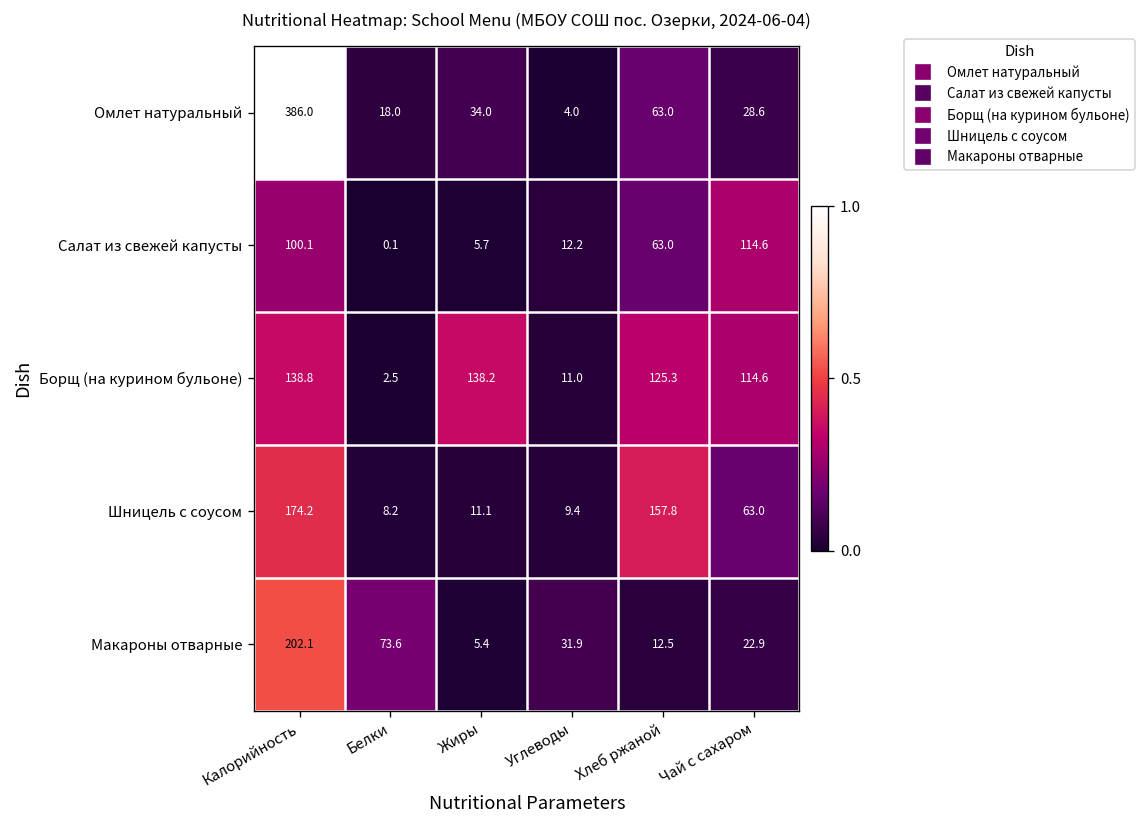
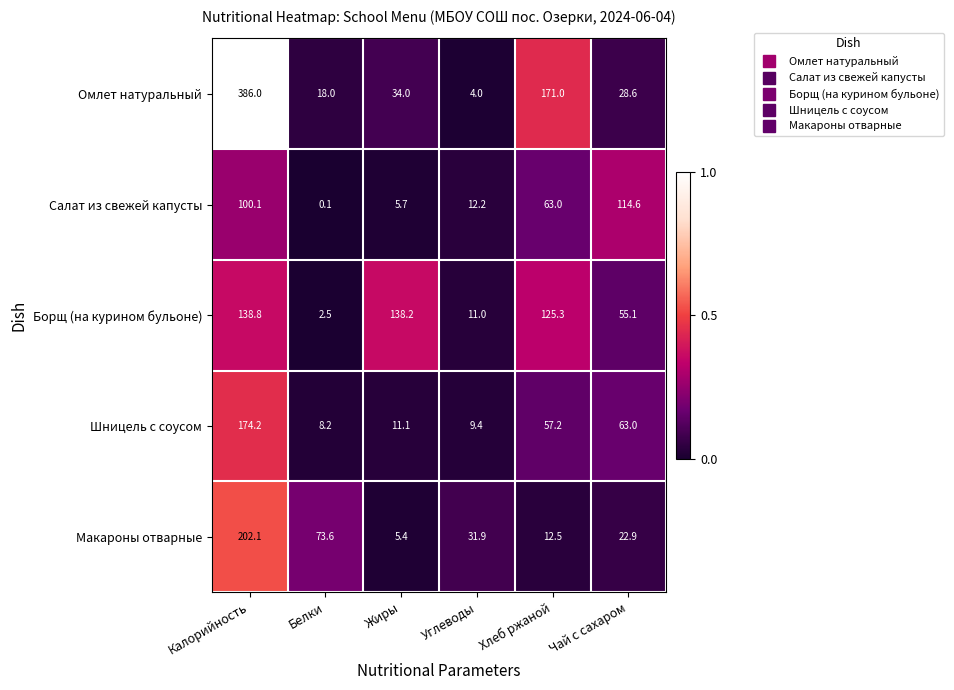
  {
    "Омлет натуральный": {
      "Калорийность": 386.0,
      "Белки": 18.0,
      "Жиры": 34.0,
      "Углеводы": 4.0,
-     "Хлеб ржаной": 63.0,
+     "Хлеб ржаной": 171.0,
      "Чай с сахаром": 28.6
    },
    "Салат из свежей капусты": {
      "Калорийность": 100.1,
      "Белки": 0.1,
      "Жиры": 5.7,
      "Углеводы": 12.2,
      "Хлеб ржаной": 63.0,
      "Чай с сахаром": 114.6
    },
    "Борщ (на курином бульоне)": {
      "Калорийность": 138.8,
      "Белки": 2.5,
      "Жиры": 138.2,
      "Углеводы": 11.0,
      "Хлеб ржаной": 125.3,
-     "Чай с сахаром": 114.6
+     "Чай с сахаром": 55.1
    },
    "Шницель с соусом": {
      "Калорийность": 174.2,
      "Белки": 8.2,
      "Жиры": 11.1,
      "Углеводы": 9.4,
-     "Хлеб ржаной": 157.8,
+     "Хлеб ржаной": 57.2,
      "Чай с сахаром": 63.0
    },
    "Макароны отварные": {
      "Калорийность": 202.1,
      "Белки": 73.6,
      "Жиры": 5.4,
      "Углеводы": 31.9,
      "Хлеб ржаной": 12.5,
      "Чай с сахаром": 22.9
    }
  }
